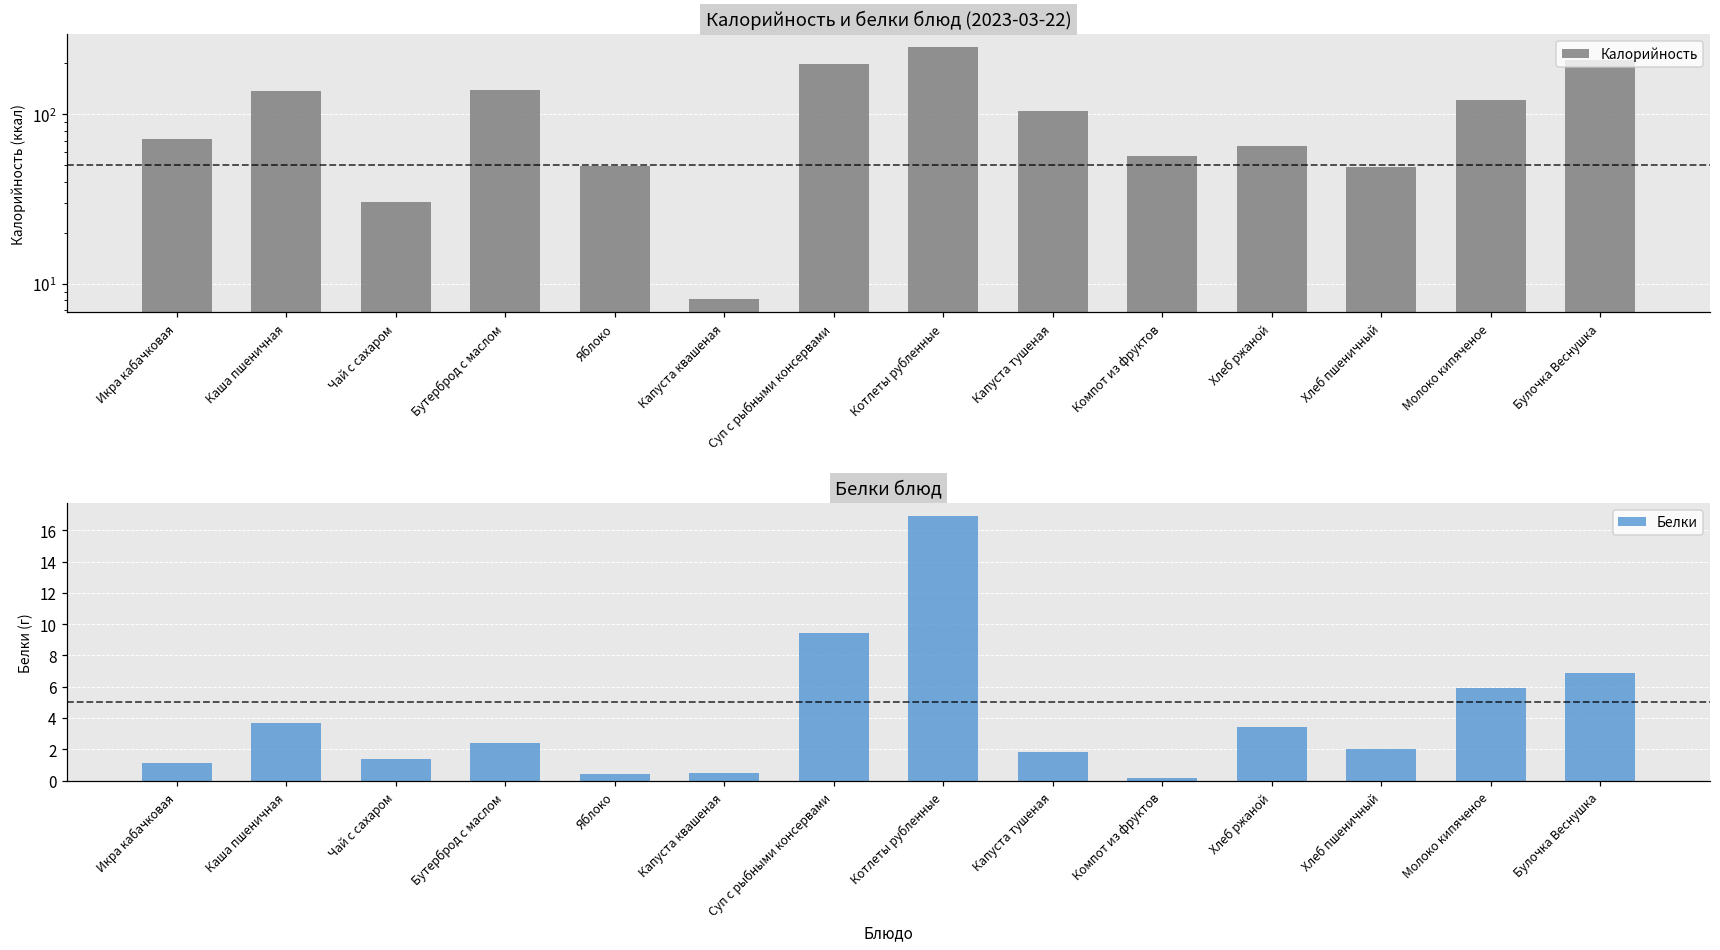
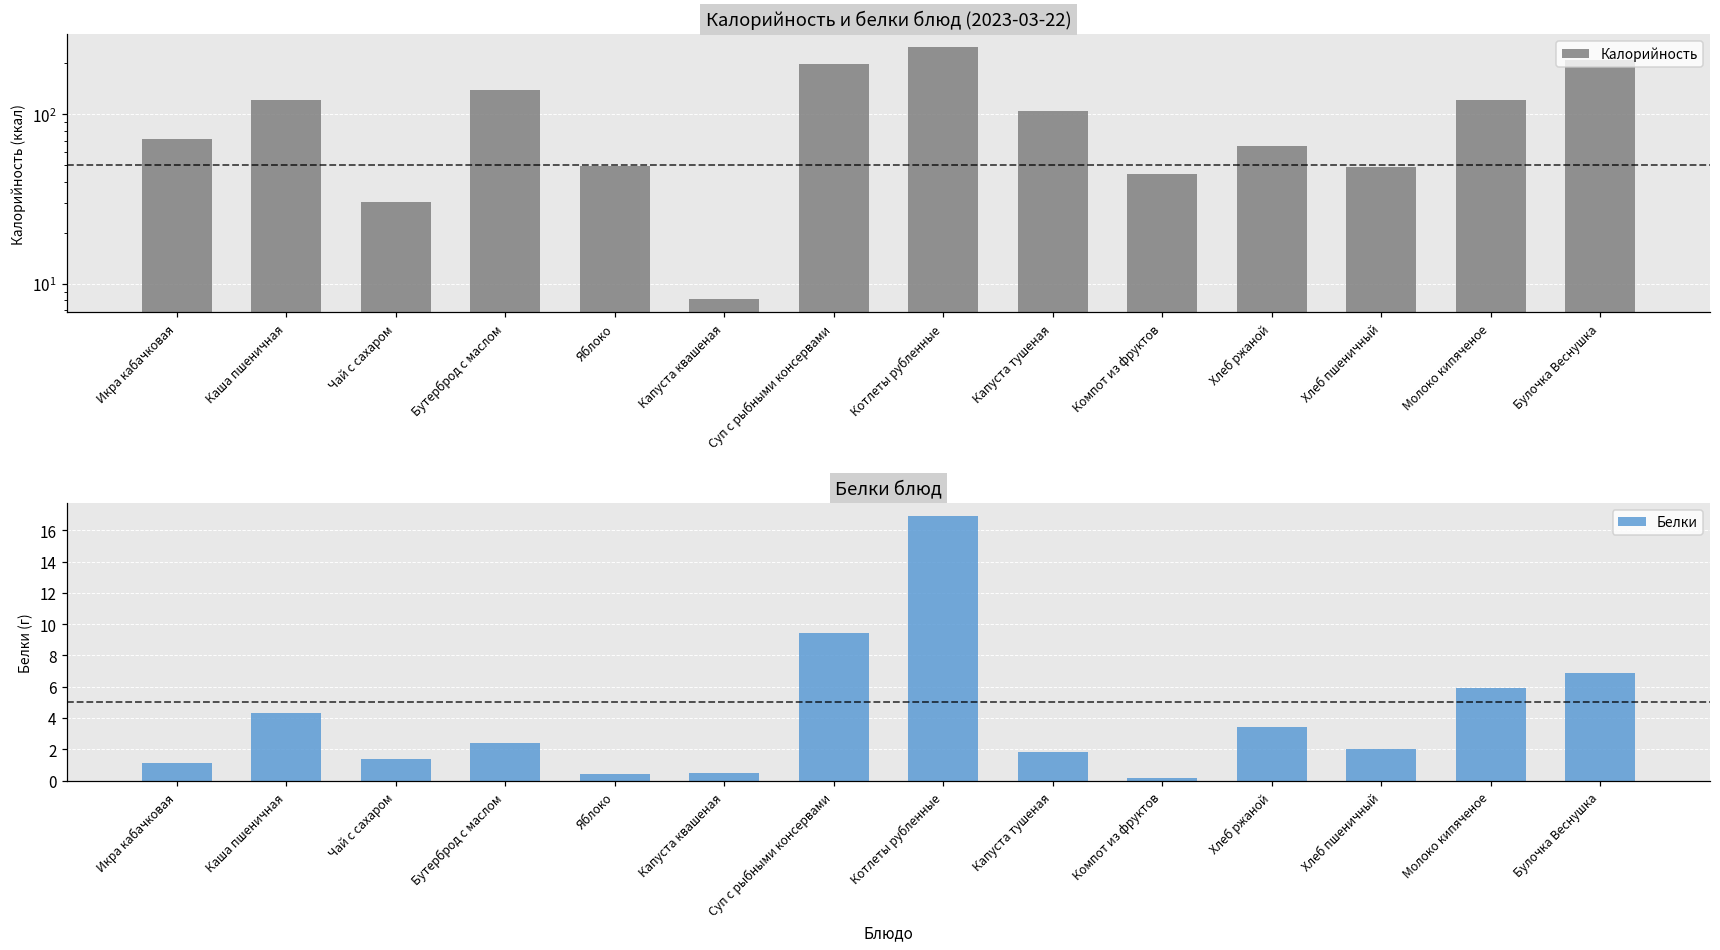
  {
    "Калорийность и белки блюд (2023-03-22)": {
      "Икра кабачковая": 70,
-     "Каша пшеничная": 140,
+     "Каша пшеничная": 120,
      "Чай с сахаром": 30,
      "Бутерброд с маслом": 140,
      "Яблоко": 50,
      "Капуста квашеная": 8,
      "Суп с рыбными консервами": 200,
      "Котлеты рубленные": 250,
      "Капуста тушеная": 100,
-     "Компот из фруктов": 57,
+     "Компот из фруктов": 44,
      "Хлеб ржаной": 65,
      "Хлеб пшеничный": 49,
      "Молоко кипяченое": 120
    },
    "Белки блюд": {
      "Икра кабачковая": 1.1,
-     "Каша пшеничная": 3.7,
+     "Каша пшеничная": 4.3,
      "Чай с сахаром": 1.4,
      "Бутерброд с маслом": 2.4,
      "Яблоко": 0.4,
      "Капуста квашеная": 0.5,
      "Суп с рыбными консервами": 9.5,
      "Котлеты рубленные": 16.9,
      "Капуста тушеная": 1.8,
      "Хлеб ржаной": 3.4,
      "Хлеб пшеничный": 2.1,
      "Молоко кипяченое": 5.9,
      "Булочка Веснушка": 6.9
    }
  }
